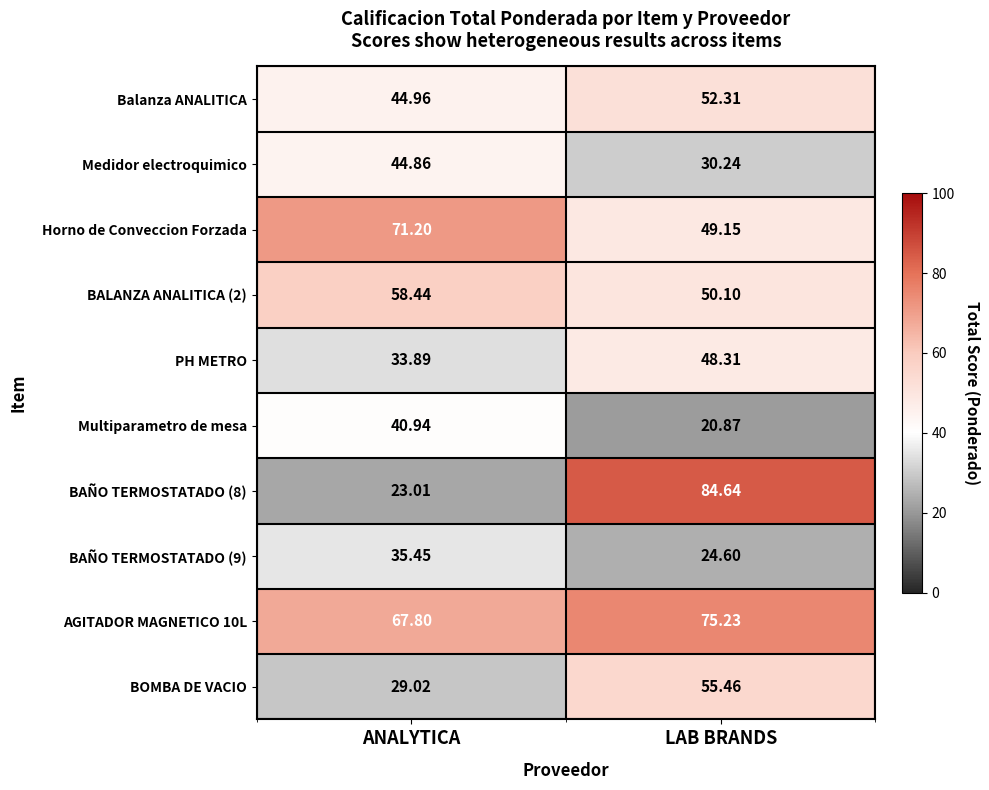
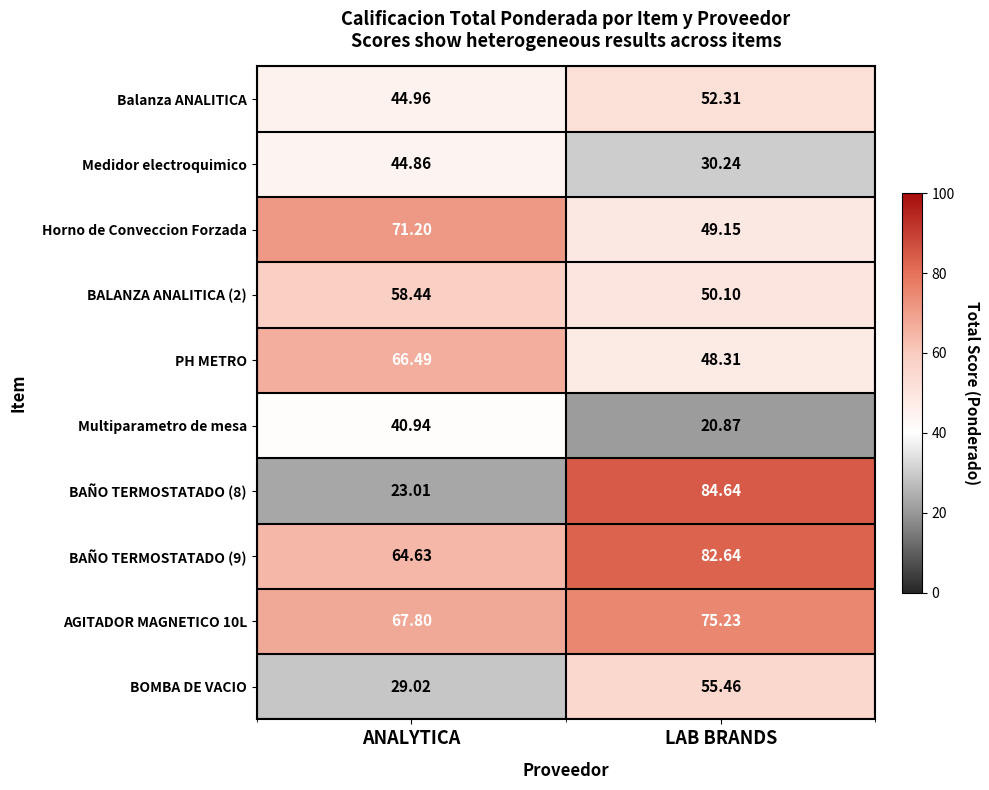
  {
    "Balanza ANALITICA": {
      "ANALYTICA": 44.96,
      "LAB BRANDS": 52.31
    },
    "Medidor electroquimico": {
      "ANALYTICA": 44.86,
      "LAB BRANDS": 30.24
    },
    "Horno de Conveccion Forzada": {
      "ANALYTICA": 71.20,
      "LAB BRANDS": 49.15
    },
    "BALANZA ANALITICA (2)": {
      "ANALYTICA": 58.44,
      "LAB BRANDS": 50.10
    },
    "PH METRO": {
-     "ANALYTICA": 33.89,
+     "ANALYTICA": 66.49,
      "LAB BRANDS": 48.31
    },
    "Multiparametro de mesa": {
      "ANALYTICA": 40.94,
      "LAB BRANDS": 20.87
    },
    "BAÑO TERMOSTATADO (8)": {
      "ANALYTICA": 23.01,
      "LAB BRANDS": 84.64
    },
    "BAÑO TERMOSTATADO (9)": {
-     "ANALYTICA": 35.45,
-     "LAB BRANDS": 24.60
+     "ANALYTICA": 64.63,
+     "LAB BRANDS": 82.64
    },
    "AGITADOR MAGNETICO 10L": {
      "ANALYTICA": 67.80,
      "LAB BRANDS": 75.23
    },
    "BOMBA DE VACIO": {
      "ANALYTICA": 29.02,
      "LAB BRANDS": 55.46
    }
  }
